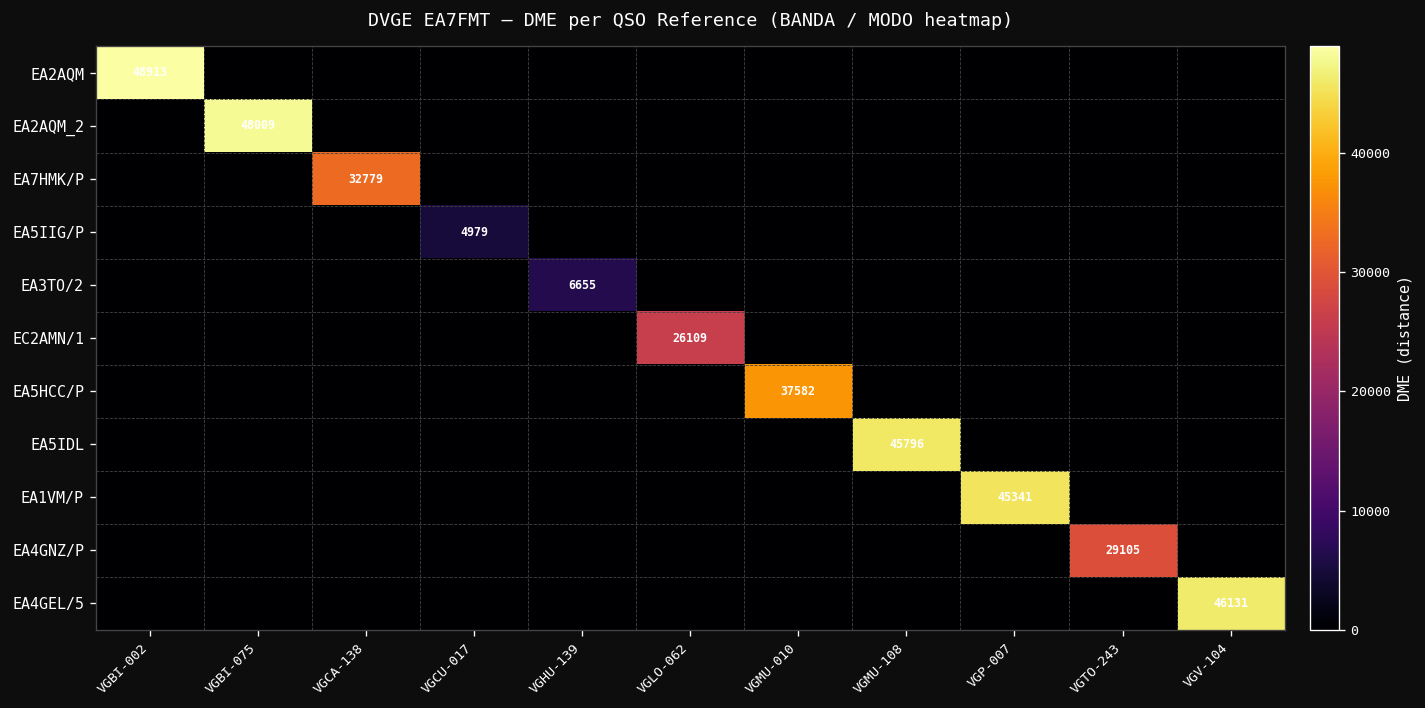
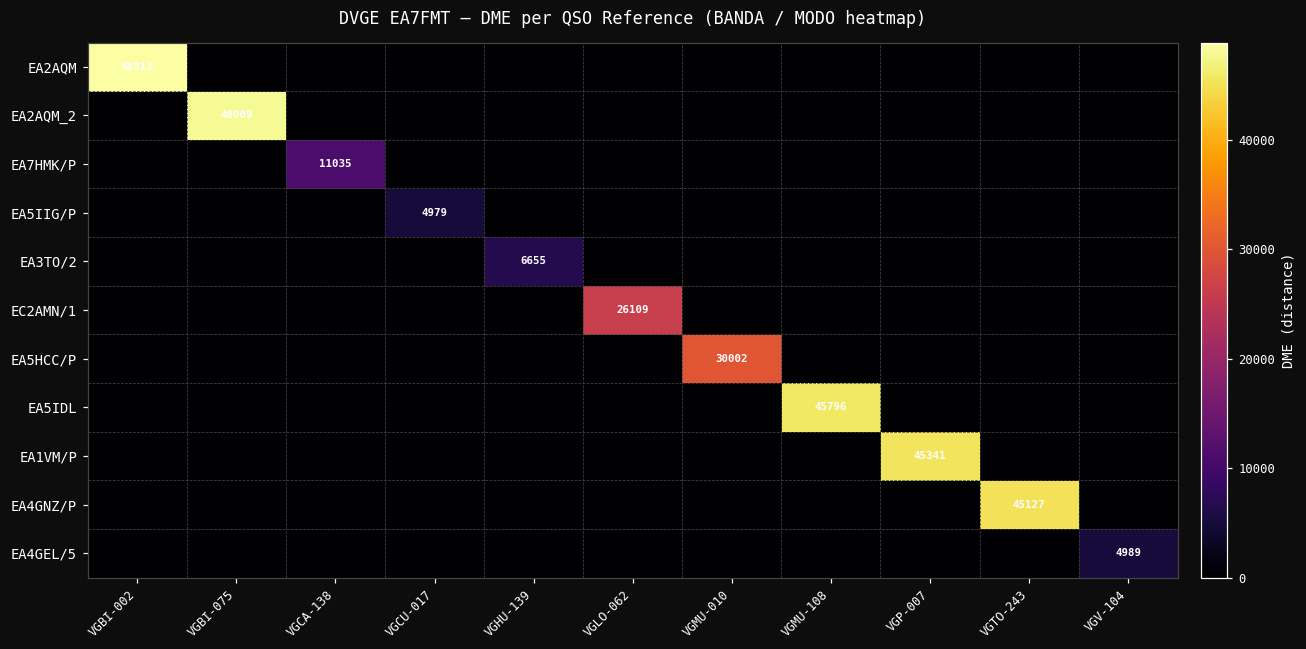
  {
    "EA2AQM": {
      "VGBI-002": 48913
    },
    "EA2AQM_2": {
      "VGBI-075": 48009
    },
    "EA7HMK/P": {
-     "VGCA-138": 32779
+     "VGCA-138": 11035
    },
    "EA5IIG/P": {
      "VGCU-017": 4979
    },
    "EA3TO/2": {
      "VGHU-139": 6655
    },
    "EC2AMN/1": {
      "VGLO-062": 26109
    },
    "EA5HCC/P": {
-     "VGMU-010": 37582
+     "VGMU-010": 30002
    },
    "EA5IDL": {
      "VGMU-108": 45796
    },
    "EA1VM/P": {
      "VGP-007": 45341
    },
    "EA4GNZ/P": {
-     "VGTO-243": 29105
+     "VGTO-243": 45127
    },
    "EA4GEL/5": {
-     "VGV-104": 46131
+     "VGV-104": 4989
    }
  }
